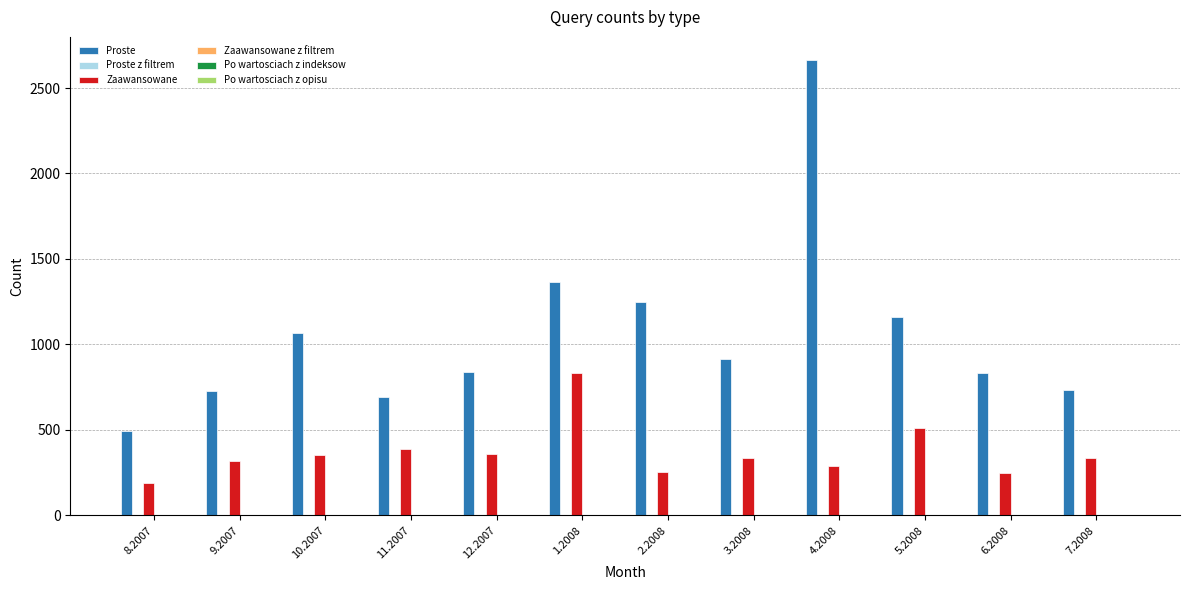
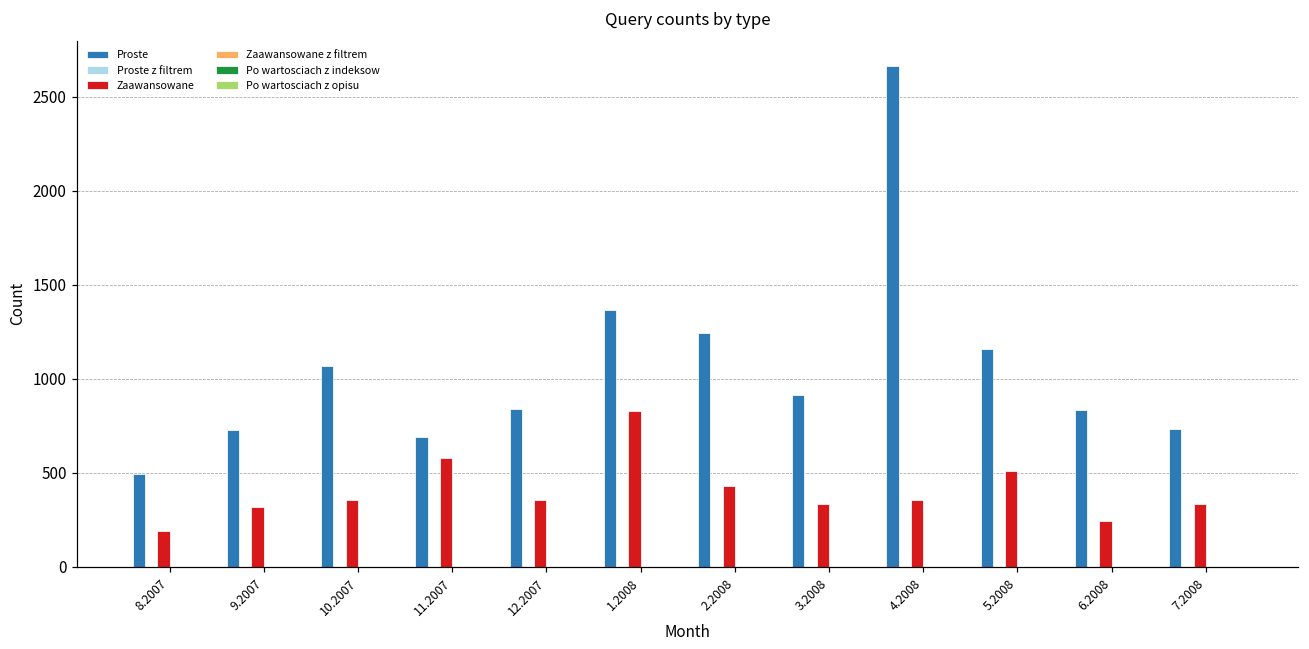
  {
    "Proste": {
      "8.2007": 490,
      "9.2007": 730,
      "10.2007": 1070,
      "11.2007": 690,
      "12.2007": 840,
      "1.2008": 1370,
      "2.2008": 1250,
      "3.2008": 910,
      "4.2008": 2670,
      "5.2008": 1160,
      "6.2008": 840,
      "7.2008": 730
    },
    "Proste z filtrem": {
      "8.2007": 0,
      "9.2007": 0,
      "10.2007": 0,
      "11.2007": 0,
      "12.2007": 0,
      "1.2008": 0,
      "2.2008": 0,
      "3.2008": 0,
      "4.2008": 0,
      "5.2008": 0,
      "6.2008": 0,
      "7.2008": 0
    },
    "Zaawansowane": {
      "8.2007": 190,
      "9.2007": 320,
      "10.2007": 360,
-     "11.2007": 390,
+     "11.2007": 580,
      "12.2007": 360,
      "1.2008": 830,
-     "2.2008": 250,
+     "2.2008": 430,
      "3.2008": 340,
-     "4.2008": 290,
+     "4.2008": 350,
      "5.2008": 510,
      "6.2008": 250,
      "7.2008": 340
    },
    "Zaawansowane z filtrem": {
      "8.2007": 0,
      "9.2007": 0,
      "10.2007": 0,
      "11.2007": 0,
      "12.2007": 0,
      "1.2008": 0,
      "2.2008": 0,
      "3.2008": 0,
      "4.2008": 0,
      "5.2008": 0,
      "6.2008": 0,
      "7.2008": 0
    },
    "Po wartosciach z indeksow": {
      "8.2007": 0,
      "9.2007": 0,
      "10.2007": 0,
      "11.2007": 0,
      "12.2007": 0,
      "1.2008": 0,
      "2.2008": 0,
      "3.2008": 0,
      "4.2008": 0,
      "5.2008": 0,
      "6.2008": 0,
      "7.2008": 0
    },
    "Po wartosciach z opisu": {
      "8.2007": 0,
      "9.2007": 0,
      "10.2007": 0,
      "11.2007": 0,
      "12.2007": 0,
      "1.2008": 0,
      "2.2008": 0,
      "3.2008": 0,
      "4.2008": 0,
      "5.2008": 0,
      "6.2008": 0,
      "7.2008": 0
    }
  }
